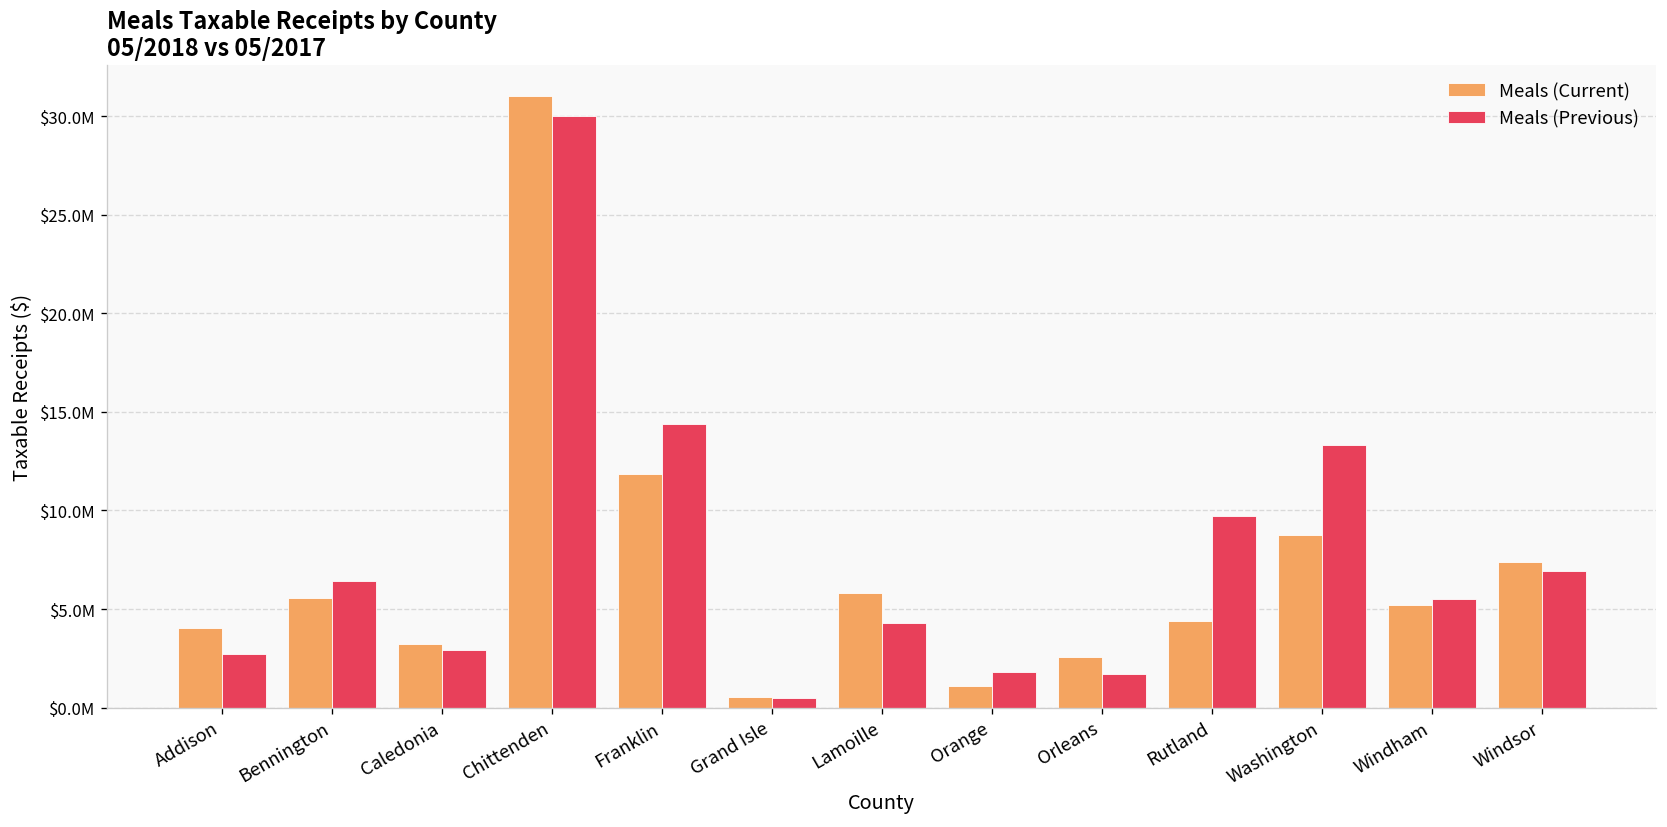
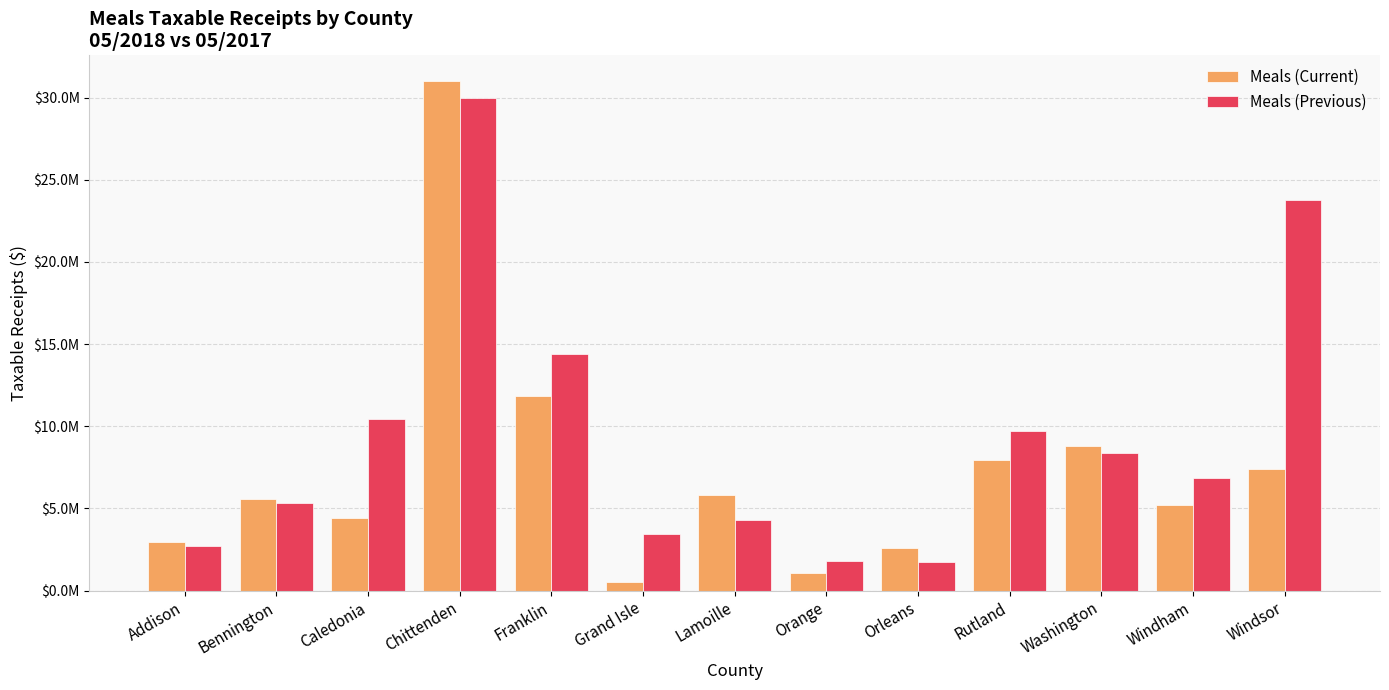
  {
    "Meals (Current)": {
-     "Addison": "$4000000",
+     "Addison": "$3000000",
      "Bennington": "$5600000",
-     "Caledonia": "$3200000",
+     "Caledonia": "$4400000",
      "Chittenden": "$31000000",
      "Franklin": "$11800000",
      "Grand Isle": "$500000",
      "Lamoille": "$5800000",
      "Orange": "$1100000",
      "Orleans": "$2600000",
-     "Rutland": "$4400000",
+     "Rutland": "$7900000",
      "Washington": "$8800000",
      "Windham": "$5200000",
      "Windsor": "$7400000"
    },
    "Meals (Previous)": {
      "Addison": "$2700000",
-     "Bennington": "$6400000",
-     "Caledonia": "$2900000",
+     "Bennington": "$5300000",
+     "Caledonia": "$10400000",
      "Chittenden": "$30000000",
      "Franklin": "$14400000",
-     "Grand Isle": "$500000",
+     "Grand Isle": "$3400000",
      "Lamoille": "$4300000",
      "Orange": "$1800000",
      "Orleans": "$1700000",
      "Rutland": "$9700000",
-     "Washington": "$13300000",
-     "Windham": "$5500000",
-     "Windsor": "$6900000"
+     "Washington": "$8300000",
+     "Windham": "$6800000",
+     "Windsor": "$23800000"
    }
  }
